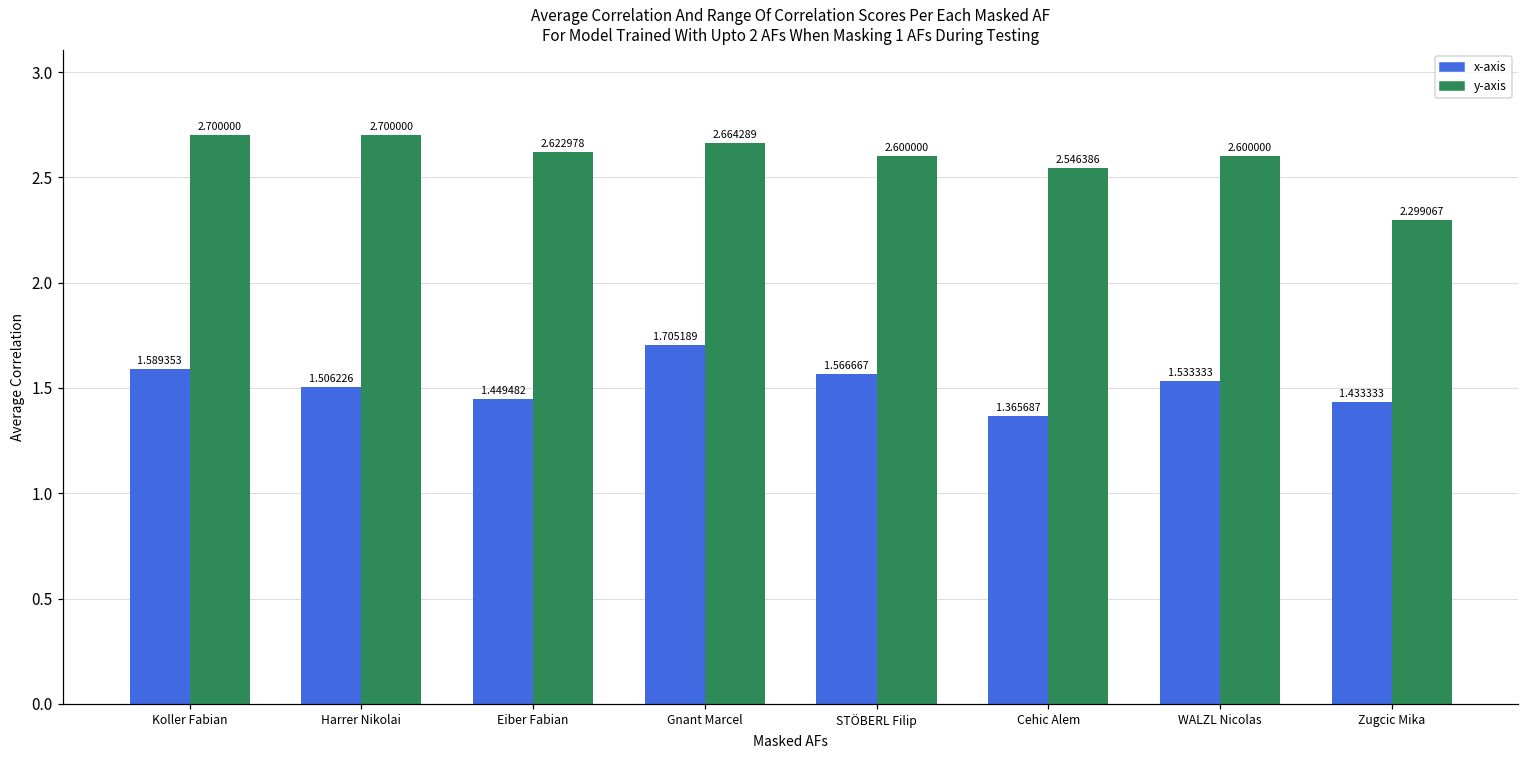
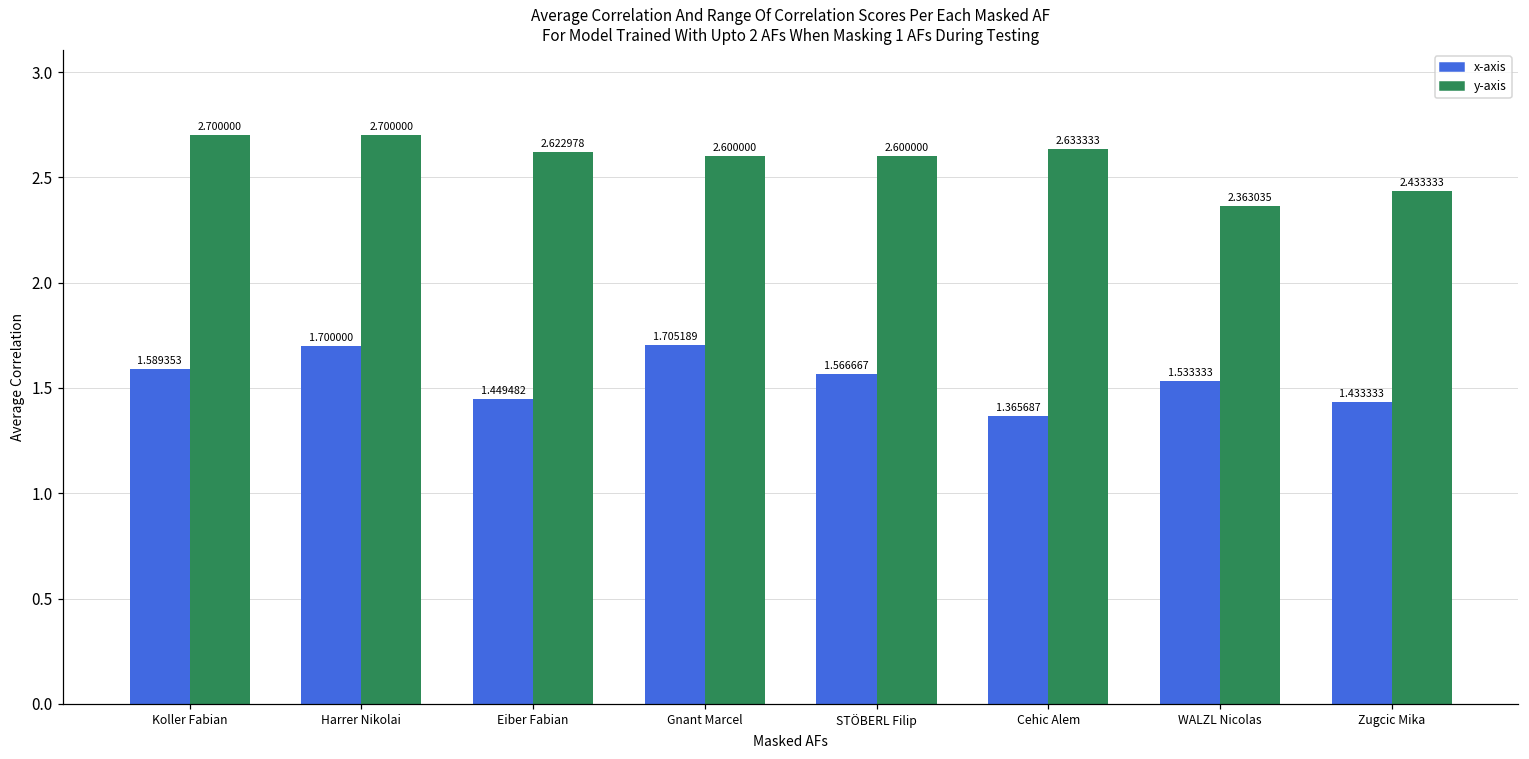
  {
    "x-axis": {
      "Koller Fabian": 1.589353,
-     "Harrer Nikolai": 1.506226,
+     "Harrer Nikolai": 1.700000,
      "Eiber Fabian": 1.449482,
      "Gnant Marcel": 1.705189,
      "STÖBERL Filip": 1.566667,
      "Cehic Alem": 1.365687,
      "WALZL Nicolas": 1.533333,
      "Zugcic Mika": 1.433333
    },
    "y-axis": {
      "Koller Fabian": 2.700000,
      "Harrer Nikolai": 2.700000,
      "Eiber Fabian": 2.622978,
-     "Gnant Marcel": 2.664289,
+     "Gnant Marcel": 2.600000,
      "STÖBERL Filip": 2.600000,
-     "Cehic Alem": 2.546386,
-     "WALZL Nicolas": 2.600000,
-     "Zugcic Mika": 2.299067
+     "Cehic Alem": 2.633333,
+     "WALZL Nicolas": 2.363035,
+     "Zugcic Mika": 2.433333
    }
  }
